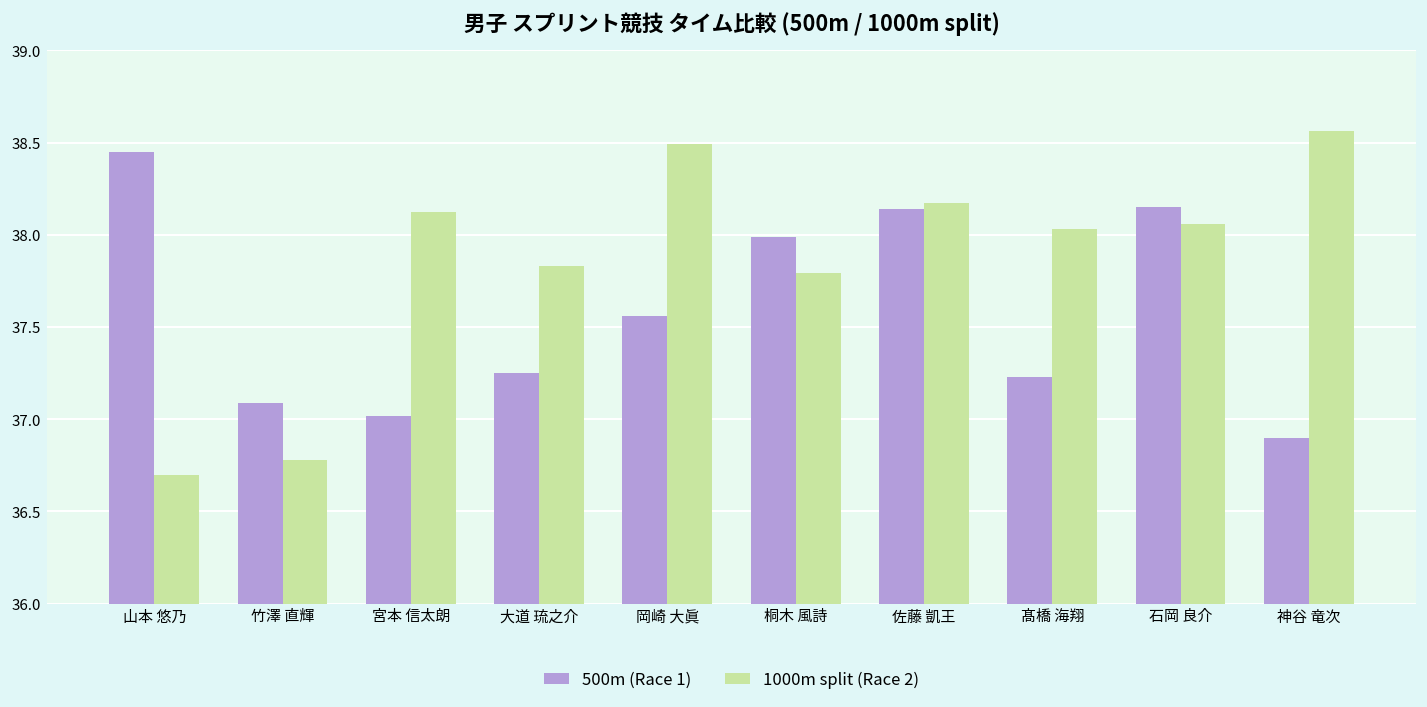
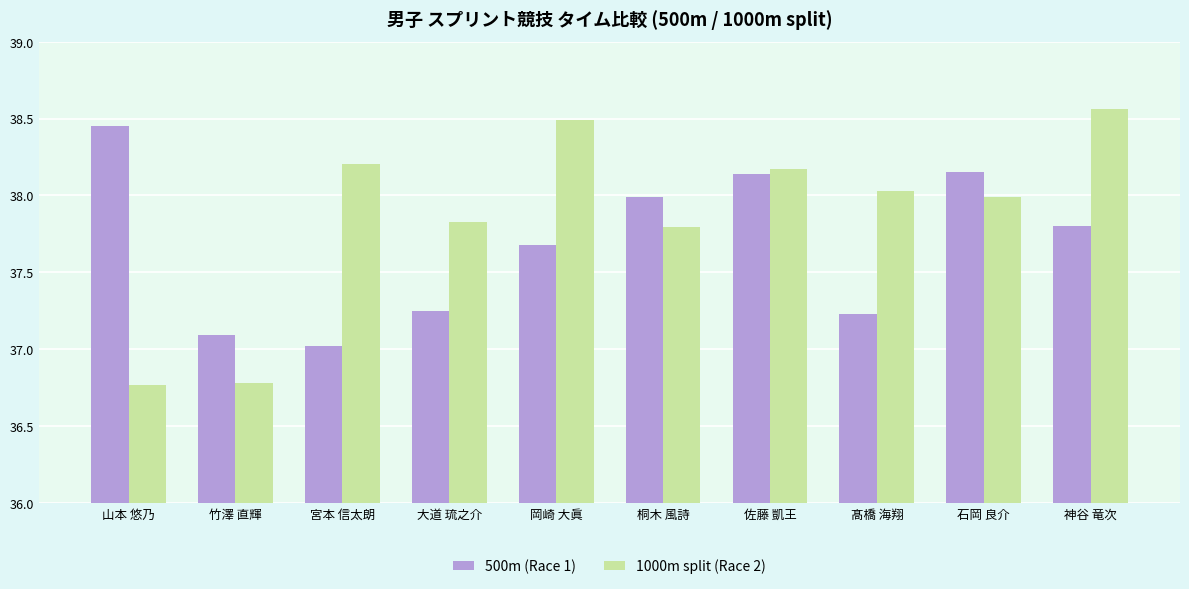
  {
    "500m (Race 1)": {
      "山本 悠乃": 38.45,
      "竹澤 直輝": 37.09,
      "宮本 信太朗": 37.02,
      "大道 琉之介": 37.25,
-     "岡崎 大眞": 37.56,
+     "岡崎 大眞": 37.68,
      "桐木 風詩": 37.99,
      "佐藤 凱王": 38.14,
      "髙橋 海翔": 37.23,
      "石岡 良介": 38.15,
-     "神谷 竜次": 36.9
+     "神谷 竜次": 37.8
    },
    "1000m split (Race 2)": {
-     "山本 悠乃": 36.70,
+     "山本 悠乃": 36.77,
      "竹澤 直輝": 36.78,
-     "宮本 信太朗": 38.13,
+     "宮本 信太朗": 38.20,
      "大道 琉之介": 37.83,
      "岡崎 大眞": 38.49,
      "桐木 風詩": 37.80,
      "佐藤 凱王": 38.18,
      "髙橋 海翔": 38.03,
-     "石岡 良介": 38.06,
+     "石岡 良介": 37.99,
      "神谷 竜次": 38.57
    }
  }
